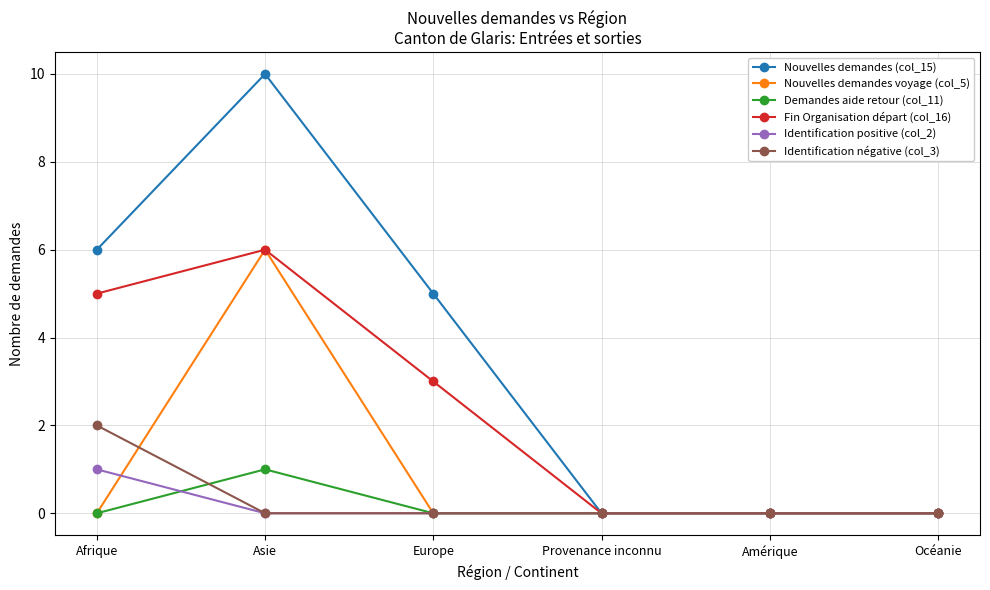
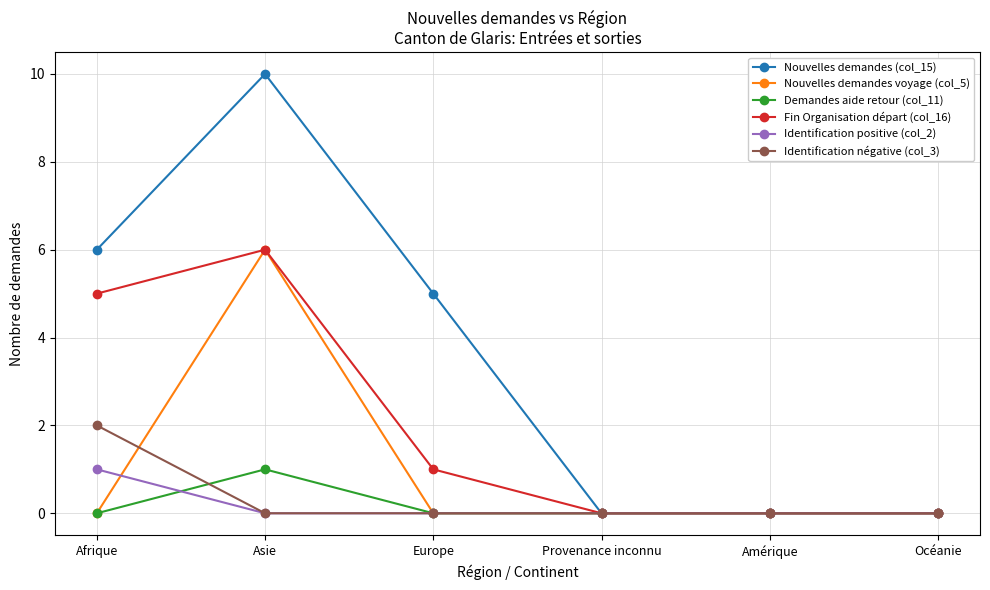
  {
    "Nouvelles demandes (col_15)": {
      "Afrique": 6,
      "Asie": 10,
      "Europe": 5
    },
    "Demandes aide retour (col_11)": {
      "Asie": 1
    },
    "Fin Organisation départ (col_16)": {
      "Afrique": 5,
-     "Europe": 3
+     "Europe": 1
    },
    "Identification positive (col_2)": {
      "Afrique": 1
    },
    "Identification négative (col_3)": {
      "Afrique": 2
    }
  }
